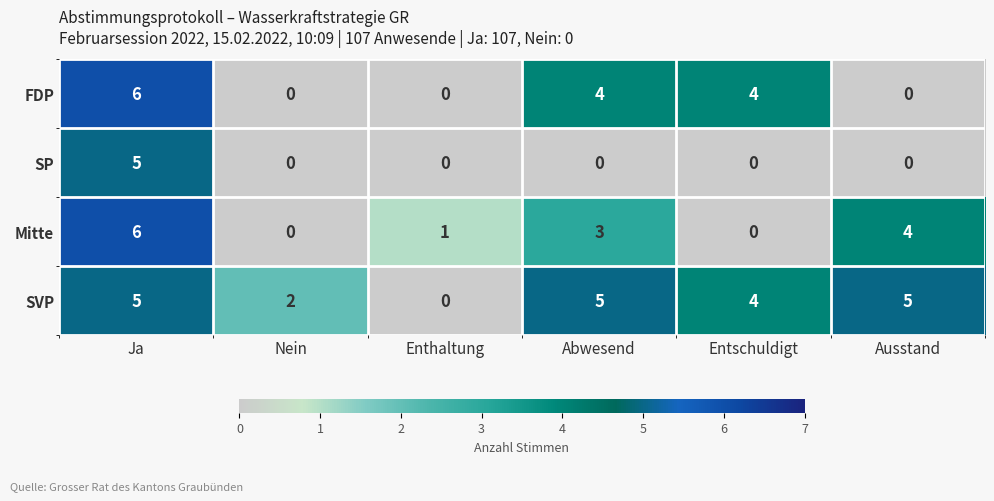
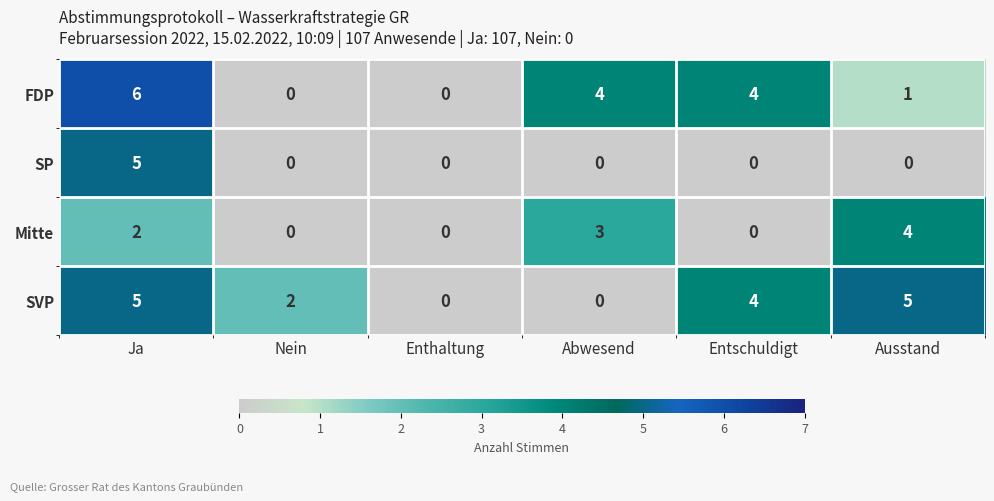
  {
    "FDP": {
      "Ja": 6,
      "Nein": 0,
      "Enthaltung": 0,
      "Abwesend": 4,
      "Entschuldigt": 4,
-     "Ausstand": 0
+     "Ausstand": 1
    },
    "SP": {
      "Ja": 5,
      "Nein": 0,
      "Enthaltung": 0,
      "Abwesend": 0,
      "Entschuldigt": 0,
      "Ausstand": 0
    },
    "Mitte": {
-     "Ja": 6,
+     "Ja": 2,
      "Nein": 0,
-     "Enthaltung": 1,
+     "Enthaltung": 0,
      "Abwesend": 3,
      "Entschuldigt": 0,
      "Ausstand": 4
    },
    "SVP": {
      "Ja": 5,
      "Nein": 2,
      "Enthaltung": 0,
-     "Abwesend": 5,
+     "Abwesend": 0,
      "Entschuldigt": 4,
      "Ausstand": 5
    }
  }
